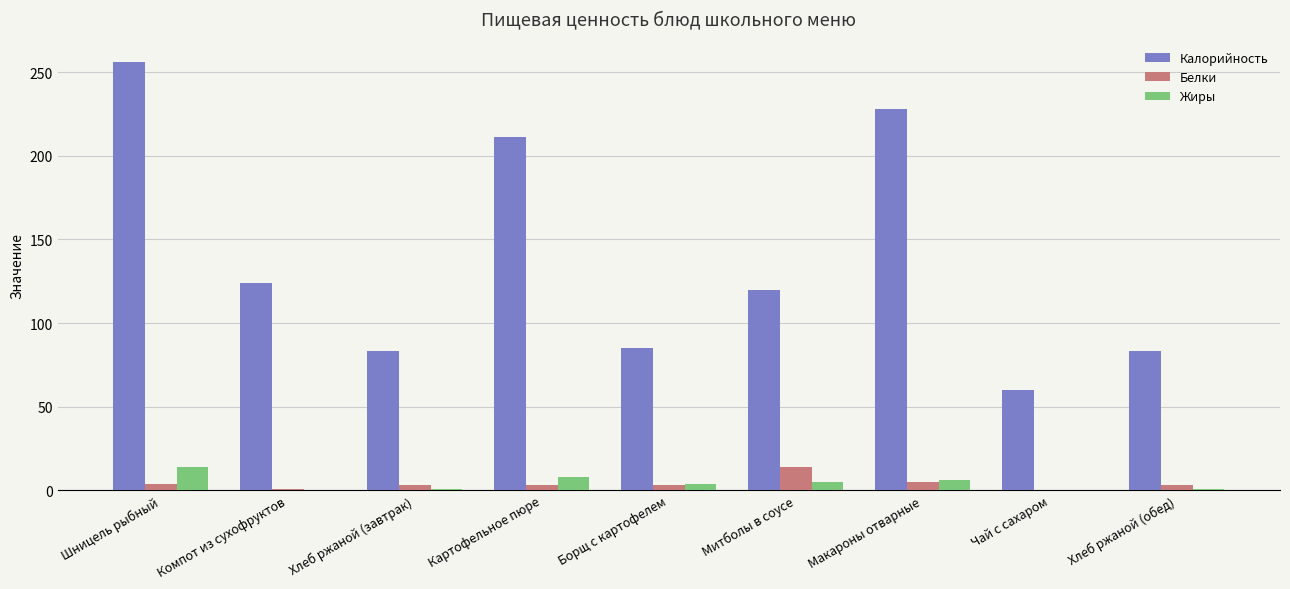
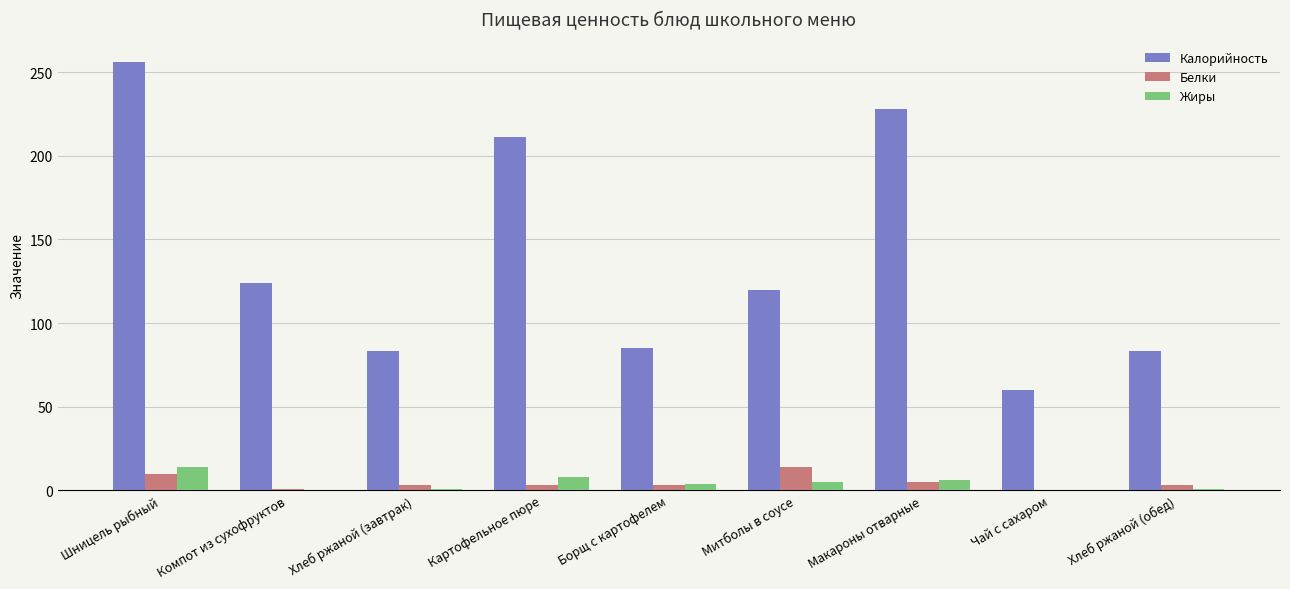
  {
    "Калорийность": {
      "Шницель рыбный": 256,
      "Компот из сухофруктов": 124,
      "Хлеб ржаной (завтрак)": 83,
      "Картофельное пюре": 211,
      "Борщ с картофелем": 85,
      "Митболы в соусе": 120,
      "Макароны отварные": 228,
      "Чай с сахаром": 60,
      "Хлеб ржаной (обед)": 83
    },
    "Белки": {
-     "Шницель рыбный": 4,
+     "Шницель рыбный": 10,
      "Хлеб ржаной (завтрак)": 3,
      "Картофельное пюре": 3,
      "Борщ с картофелем": 3,
      "Митболы в соусе": 14,
      "Макароны отварные": 5,
      "Чай с сахаром": 0,
      "Хлеб ржаной (обед)": 3
    },
    "Жиры": {
      "Шницель рыбный": 14,
      "Компот из сухофруктов": 0,
      "Картофельное пюре": 8,
      "Борщ с картофелем": 4,
      "Митболы в соусе": 5,
      "Макароны отварные": 6,
      "Чай с сахаром": 0
    }
  }
